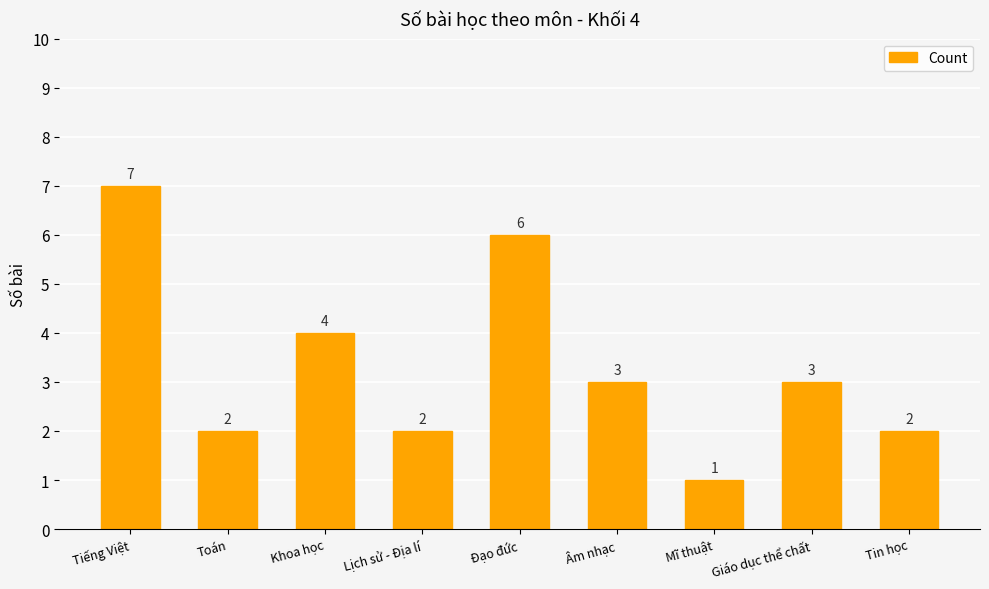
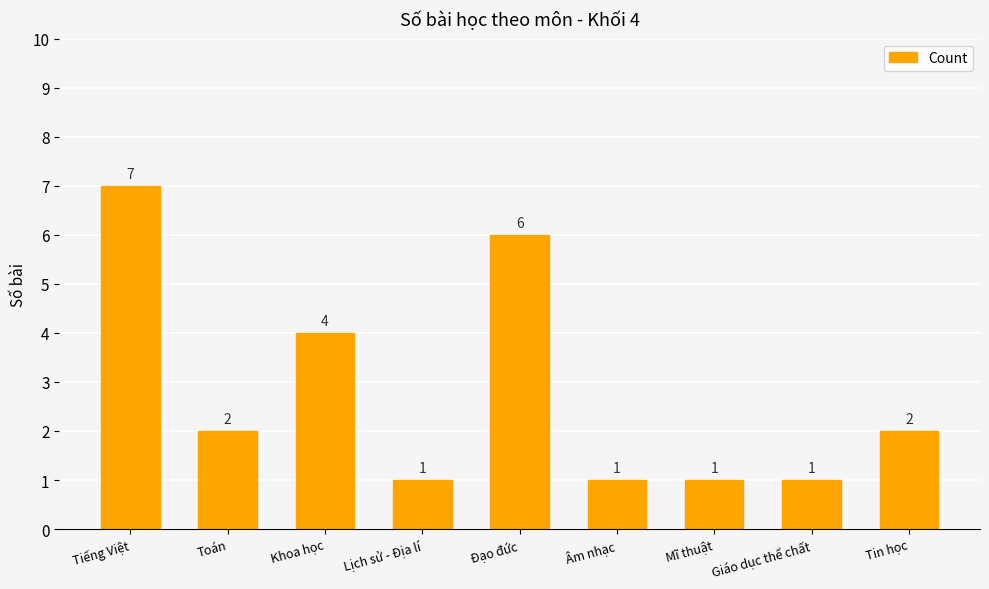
  {
    "Tiếng Việt": 7,
    "Toán": 2,
    "Khoa học": 4,
-   "Lịch sử - Địa lí": 2,
+   "Lịch sử - Địa lí": 1,
    "Đạo đức": 6,
-   "Âm nhạc": 3,
+   "Âm nhạc": 1,
    "Mĩ thuật": 1,
-   "Giáo dục thể chất": 3,
+   "Giáo dục thể chất": 1,
    "Tin học": 2
  }
